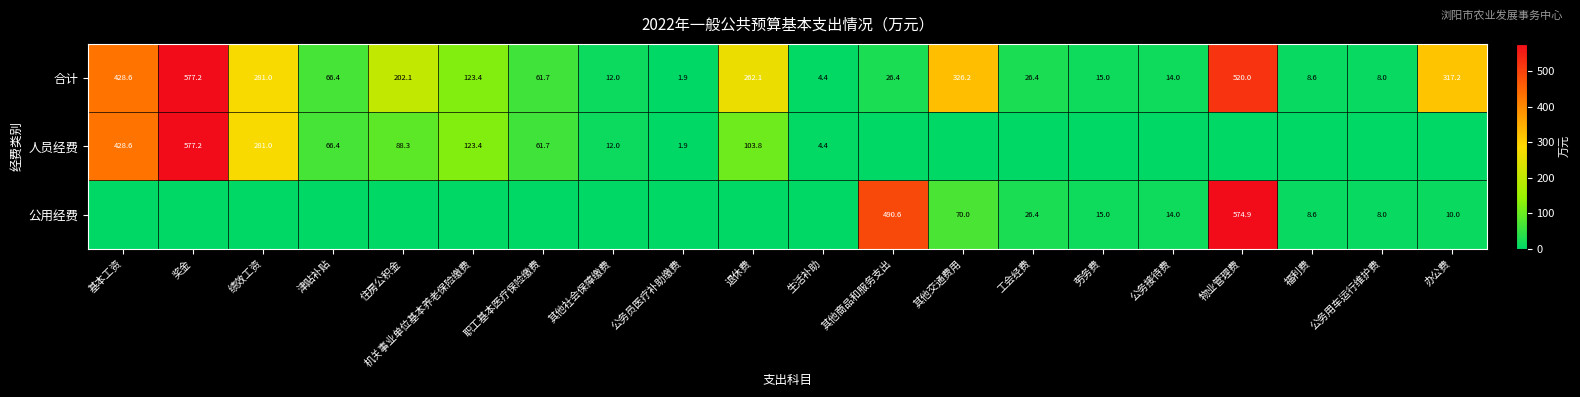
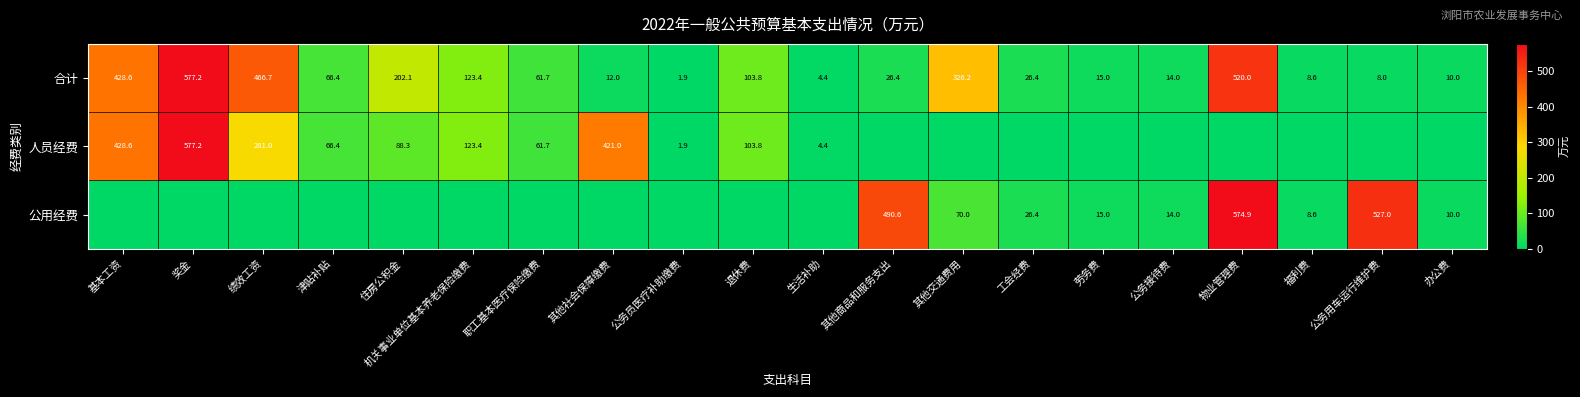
  {
    "合计": {
      "基本工资": 428.6,
      "奖金": 577.2,
-     "绩效工资": 281.0,
+     "绩效工资": 466.7,
      "津贴补贴": 66.4,
      "住房公积金": 202.1,
      "机关事业单位基本养老保险缴费": 123.4,
      "职工基本医疗保险缴费": 61.7,
      "其他社会保障缴费": 12.0,
      "公务员医疗补助缴费": 1.9,
-     "退休费": 262.1,
+     "退休费": 103.8,
      "生活补助": 4.4,
      "其他商品和服务支出": 26.4,
      "其他交通费用": 326.2,
      "工会经费": 26.4,
      "劳务费": 15.0,
      "公务接待费": 14.0,
      "物业管理费": 520.0,
      "福利费": 8.6,
      "公务用车运行维护费": 8.0,
-     "办公费": 317.2
+     "办公费": 10.0
    },
    "人员经费": {
      "基本工资": 428.6,
      "奖金": 577.2,
      "绩效工资": 281.0,
      "津贴补贴": 66.4,
      "住房公积金": 88.3,
      "机关事业单位基本养老保险缴费": 123.4,
      "职工基本医疗保险缴费": 61.7,
-     "其他社会保障缴费": 12.0,
+     "其他社会保障缴费": 421.0,
      "公务员医疗补助缴费": 1.9,
      "退休费": 103.8,
      "生活补助": 4.4
    },
    "公用经费": {
      "其他商品和服务支出": 490.6,
      "其他交通费用": 70.0,
      "工会经费": 26.4,
      "劳务费": 15.0,
      "公务接待费": 14.0,
      "物业管理费": 574.9,
      "福利费": 8.6,
-     "公务用车运行维护费": 8.0,
+     "公务用车运行维护费": 527.0,
      "办公费": 10.0
    }
  }
